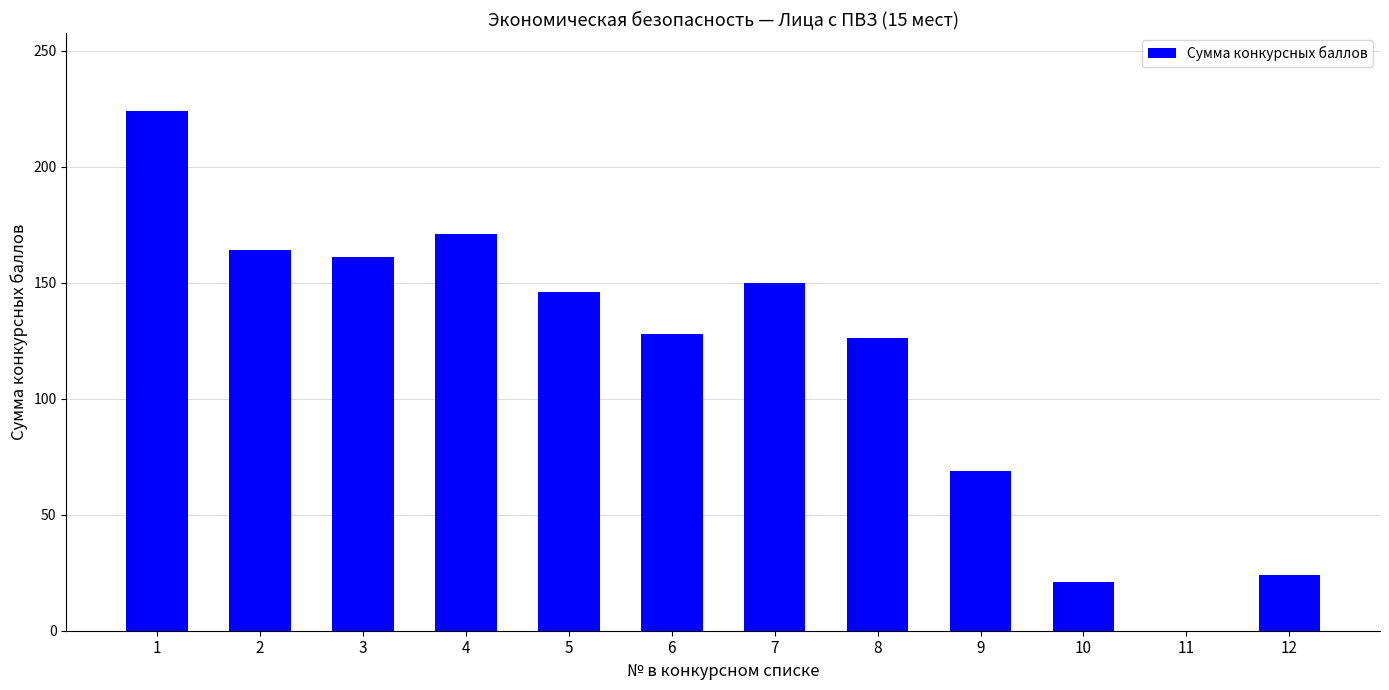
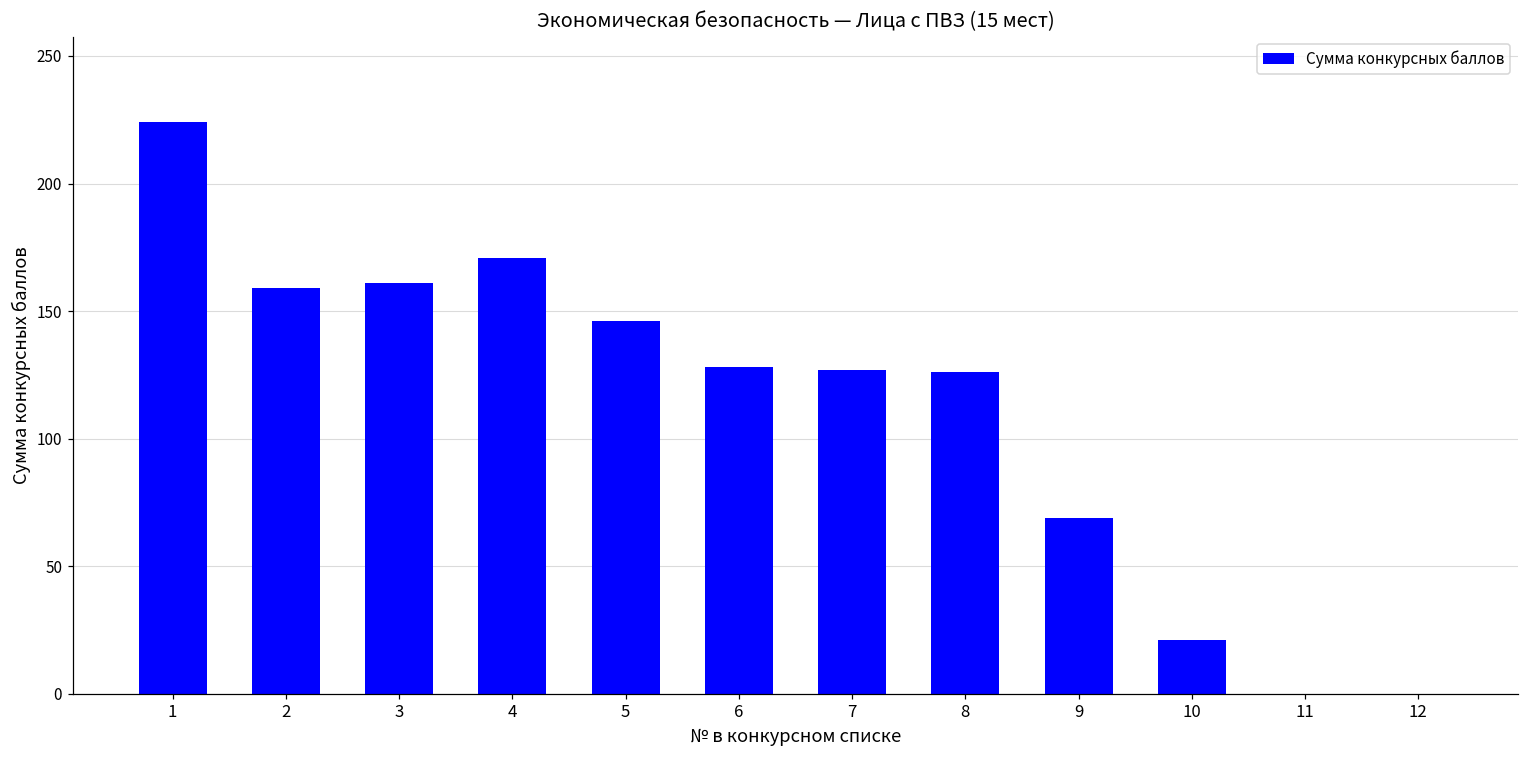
  {
    "1": 224,
-   "2": 164,
+   "2": 159,
    "3": 161,
    "4": 171,
    "5": 146,
    "6": 128,
-   "7": 150,
+   "7": 127,
    "8": 126,
    "9": 69,
    "10": 21,
    "11": 0,
-   "12": 24
+   "12": 0
  }
